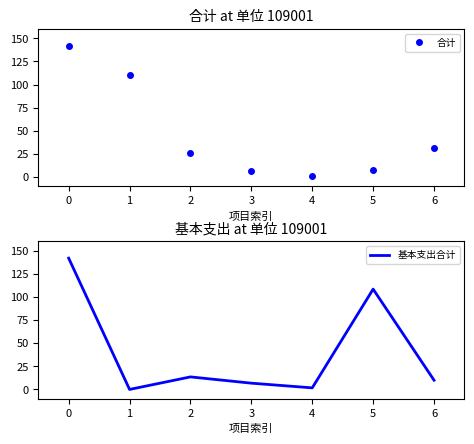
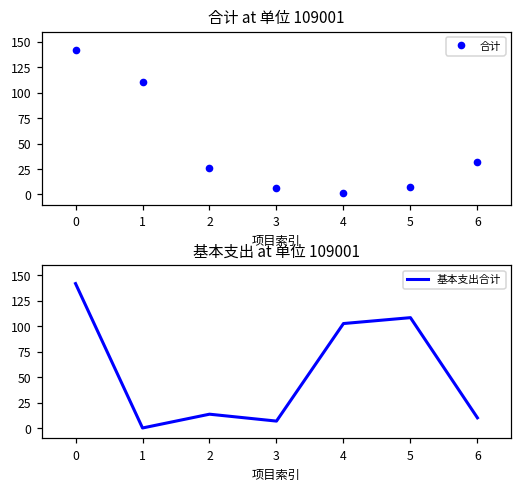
  {
    "合计 at 单位 109001": {
      "0": 140,
      "1": 110,
      "2": 30,
      "3": 10,
      "4": 0,
      "5": 10,
      "6": 30
    },
    "基本支出 at 单位 109001": {
      "0": 140,
      "1": 0,
      "2": 10,
      "3": 10,
-     "4": 0,
+     "4": 100,
      "5": 110,
      "6": 10
    }
  }
